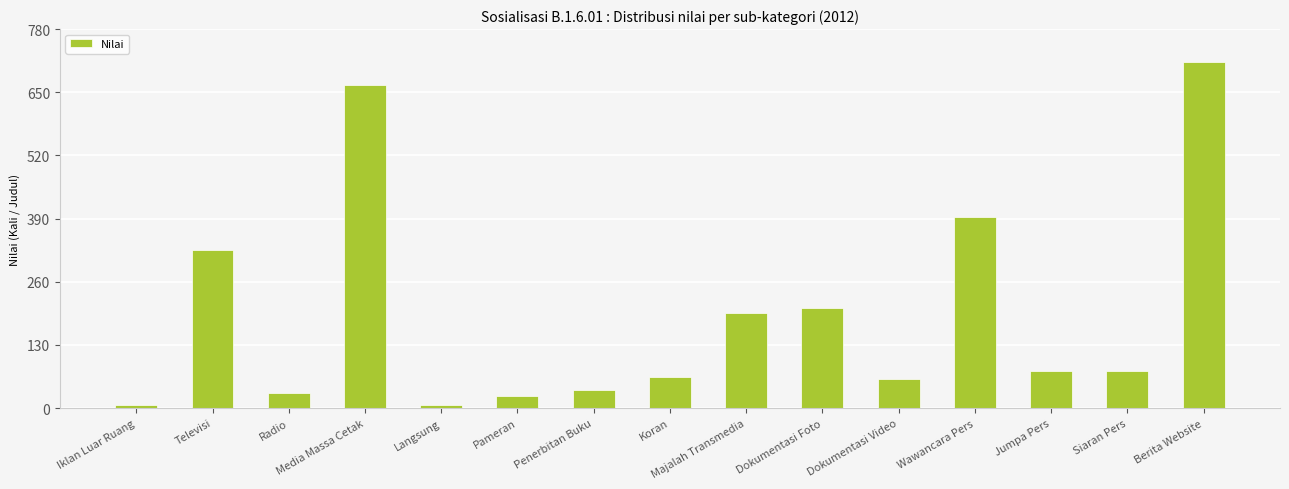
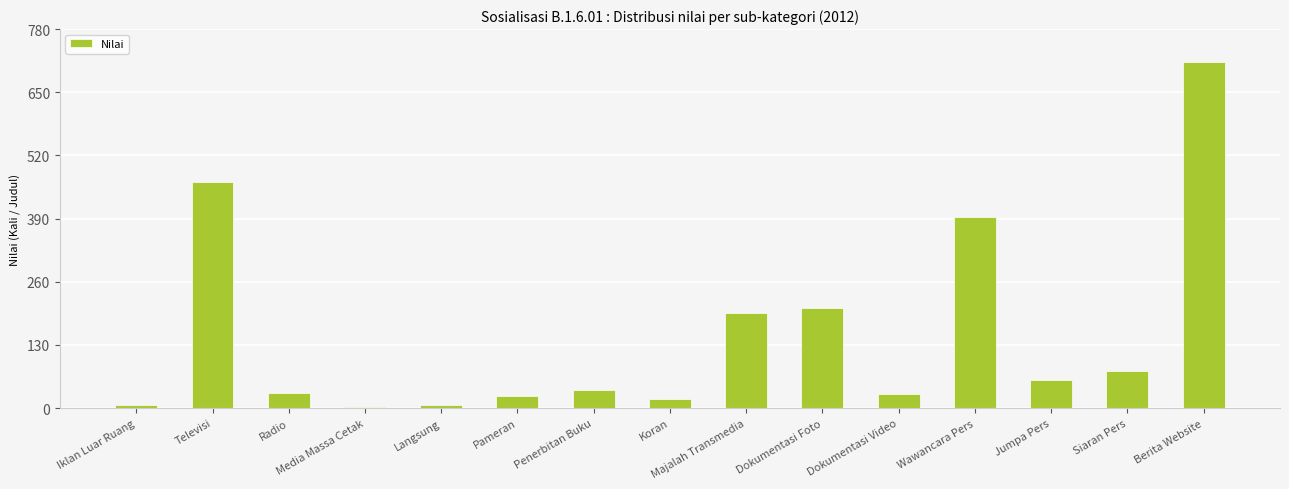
  {
    "Iklan Luar Ruang": 10,
-   "Televisi": 330,
+   "Televisi": 470,
    "Radio": 30,
-   "Media Massa Cetak": 670,
+   "Media Massa Cetak": 0,
    "Langsung": 10,
    "Pameran": 20,
    "Penerbitan Buku": 40,
-   "Koran": 60,
+   "Koran": 20,
    "Majalah Transmedia": 200,
    "Dokumentasi Foto": 210,
-   "Dokumentasi Video": 60,
+   "Dokumentasi Video": 30,
    "Wawancara Pers": 390,
-   "Jumpa Pers": 80,
+   "Jumpa Pers": 60,
    "Siaran Pers": 80,
    "Berita Website": 710
  }
